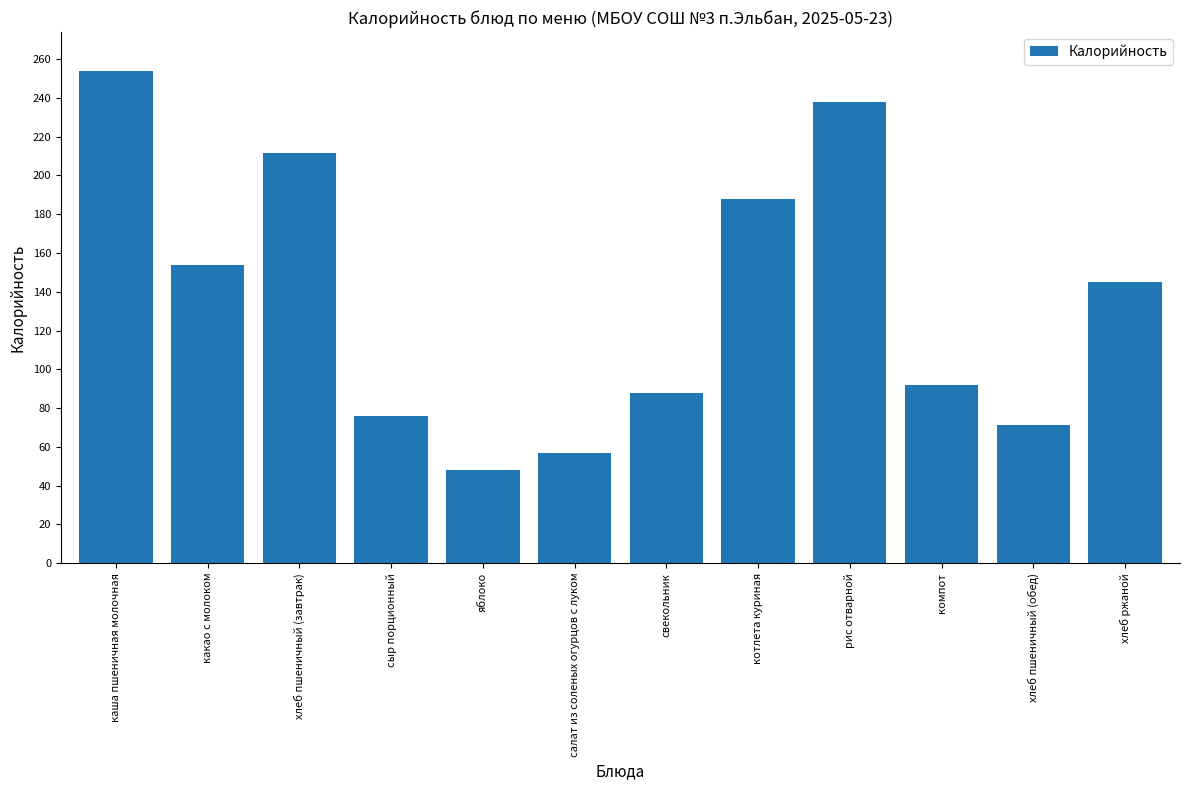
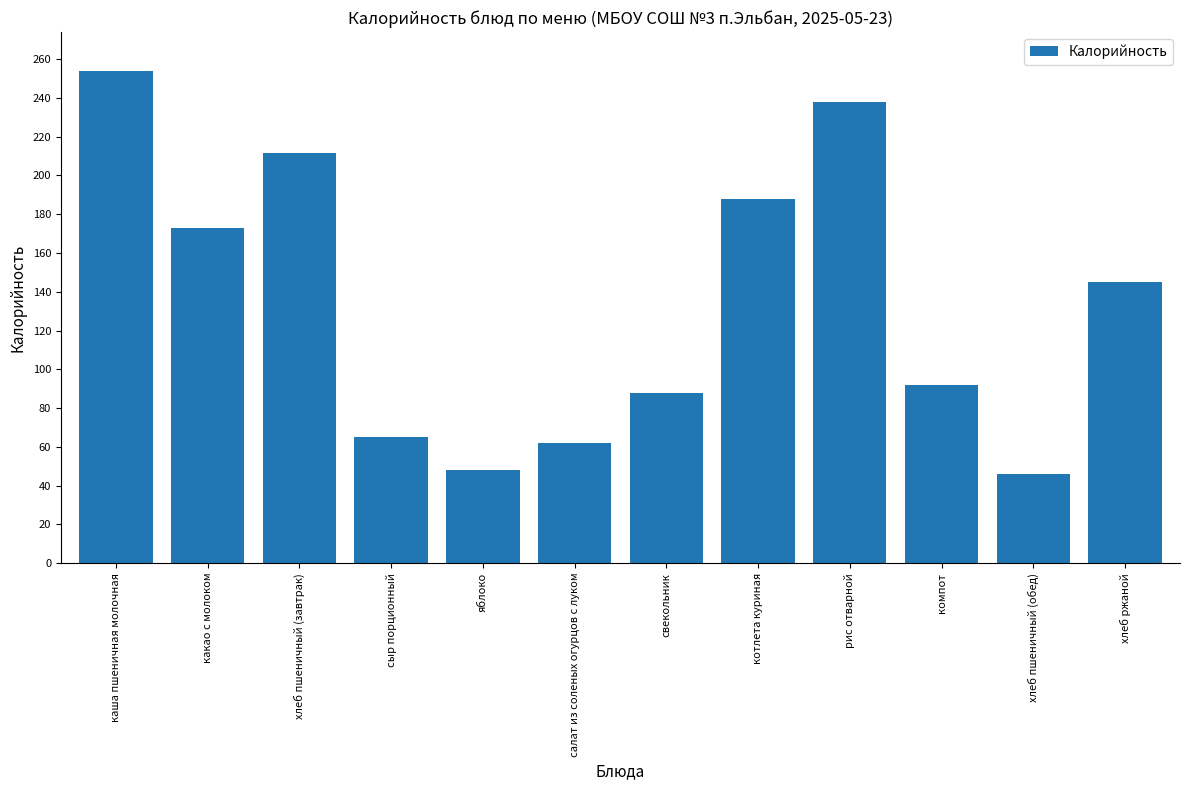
  {
    "каша пшеничная молочная": 254,
-   "какао с молоком": 154,
+   "какао с молоком": 173,
    "хлеб пшеничный (завтрак)": 212,
-   "сыр порционный": 76,
+   "сыр порционный": 65,
    "яблоко": 48,
-   "салат из соленых огурцов с луком": 57,
+   "салат из соленых огурцов с луком": 62,
    "свекольник": 88,
    "котлета куриная": 188,
    "рис отварной": 238,
    "компот": 92,
-   "хлеб пшеничный (обед)": 71,
+   "хлеб пшеничный (обед)": 46,
    "хлеб ржаной": 145
  }
